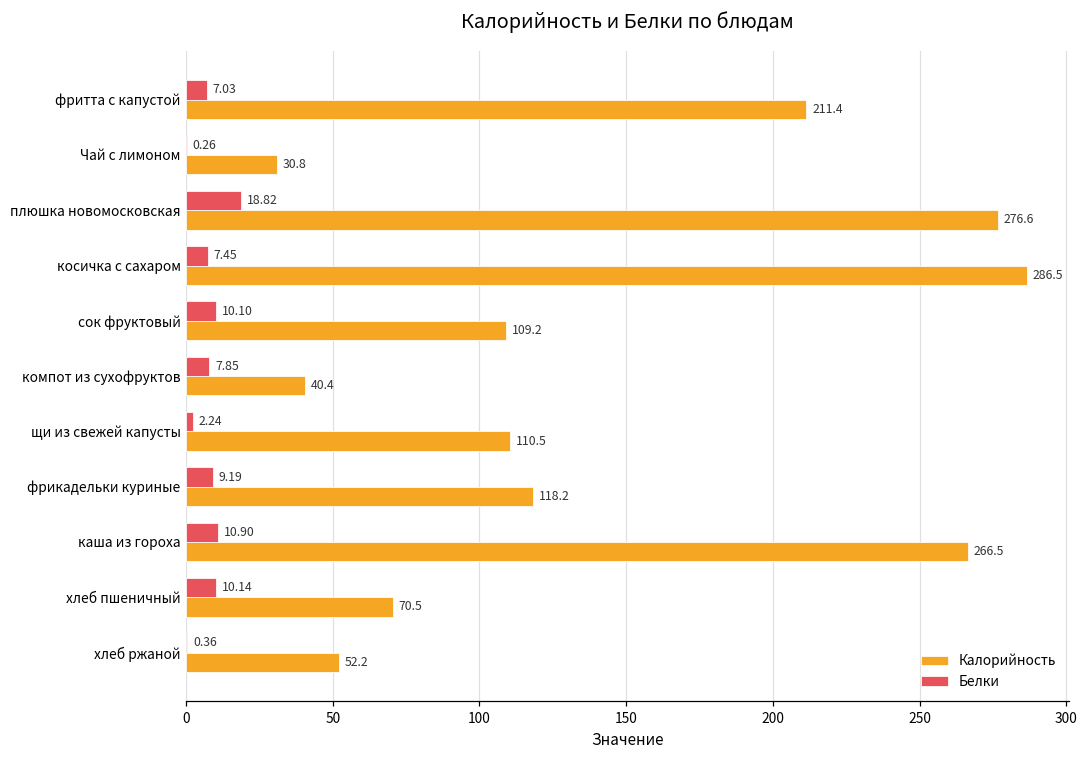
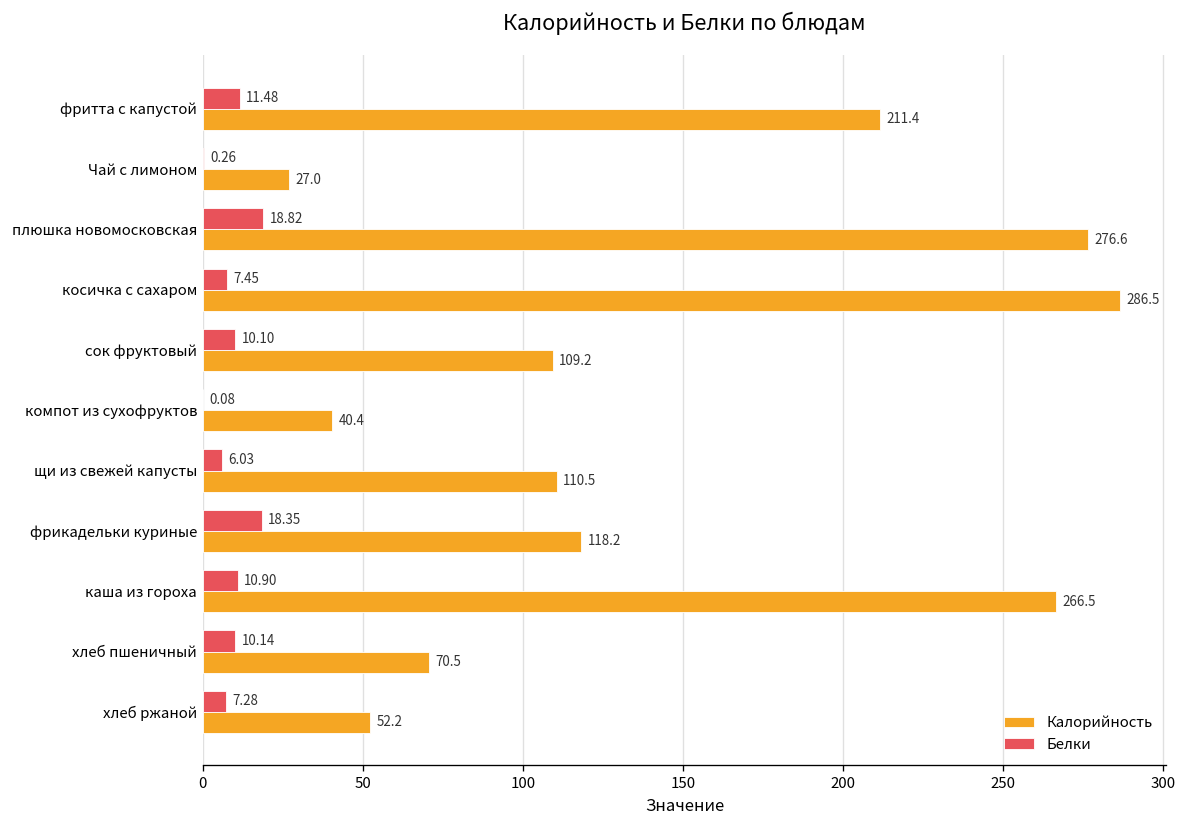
  {
    "Калорийность": {
      "фритта с капустой": 211.4,
-     "Чай с лимоном": 30.8,
+     "Чай с лимоном": 27.0,
      "плюшка новомосковская": 276.6,
      "косичка с сахаром": 286.5,
      "сок фруктовый": 109.2,
      "компот из сухофруктов": 40.4,
      "щи из свежей капусты": 110.5,
      "фрикадельки куриные": 118.2,
      "каша из гороха": 266.5,
      "хлеб пшеничный": 70.5,
      "хлеб ржаной": 52.2
    },
    "Белки": {
-     "фритта с капустой": 7.03,
+     "фритта с капустой": 11.48,
      "Чай с лимоном": 0.26,
      "плюшка новомосковская": 18.82,
      "косичка с сахаром": 7.45,
      "сок фруктовый": 10.10,
-     "компот из сухофруктов": 7.85,
-     "щи из свежей капусты": 2.24,
-     "фрикадельки куриные": 9.19,
+     "компот из сухофруктов": 0.08,
+     "щи из свежей капусты": 6.03,
+     "фрикадельки куриные": 18.35,
      "каша из гороха": 10.90,
      "хлеб пшеничный": 10.14,
-     "хлеб ржаной": 0.36
+     "хлеб ржаной": 7.28
    }
  }
